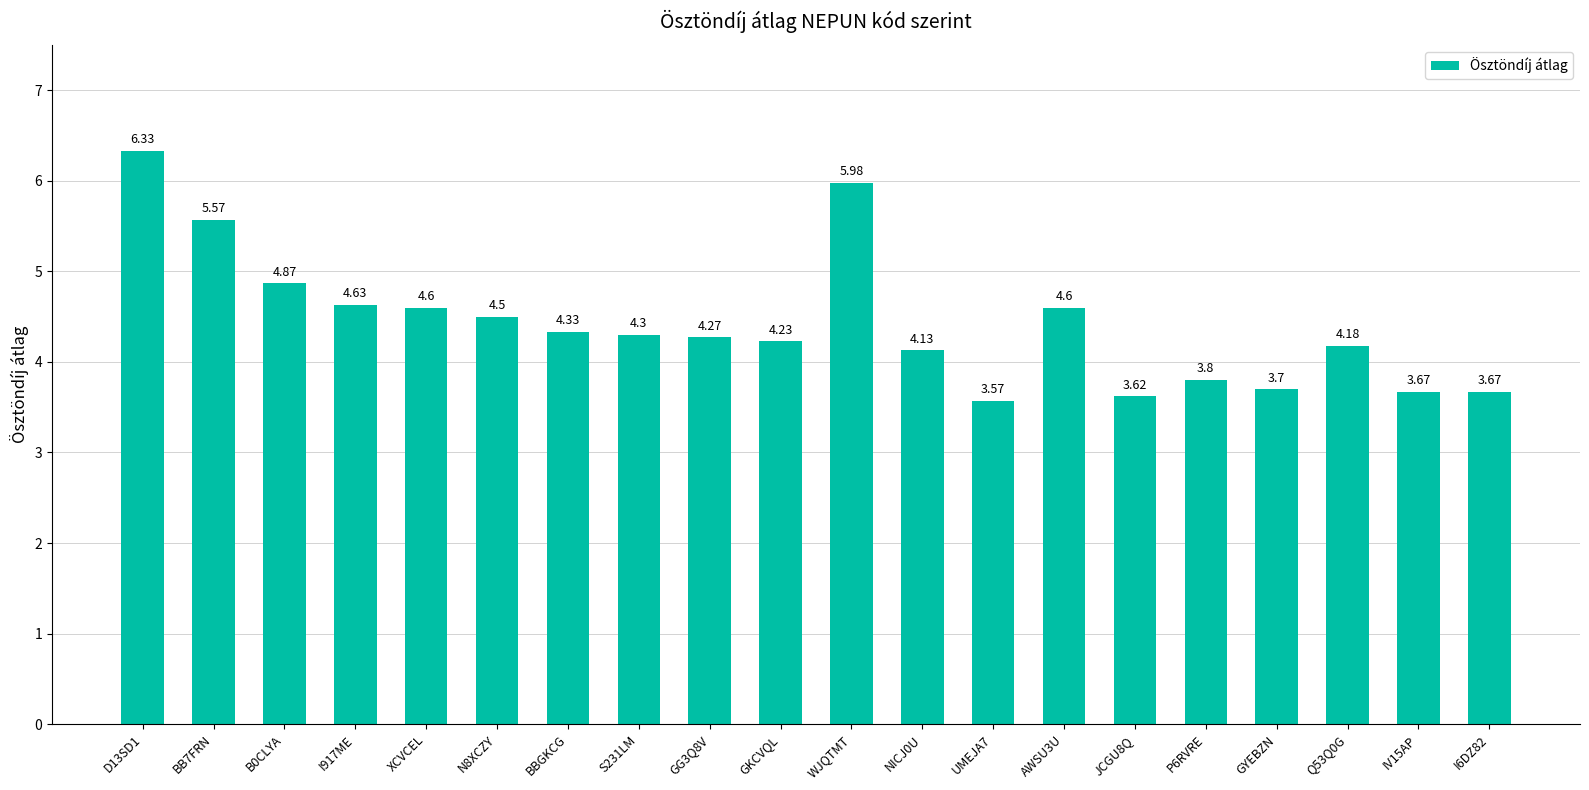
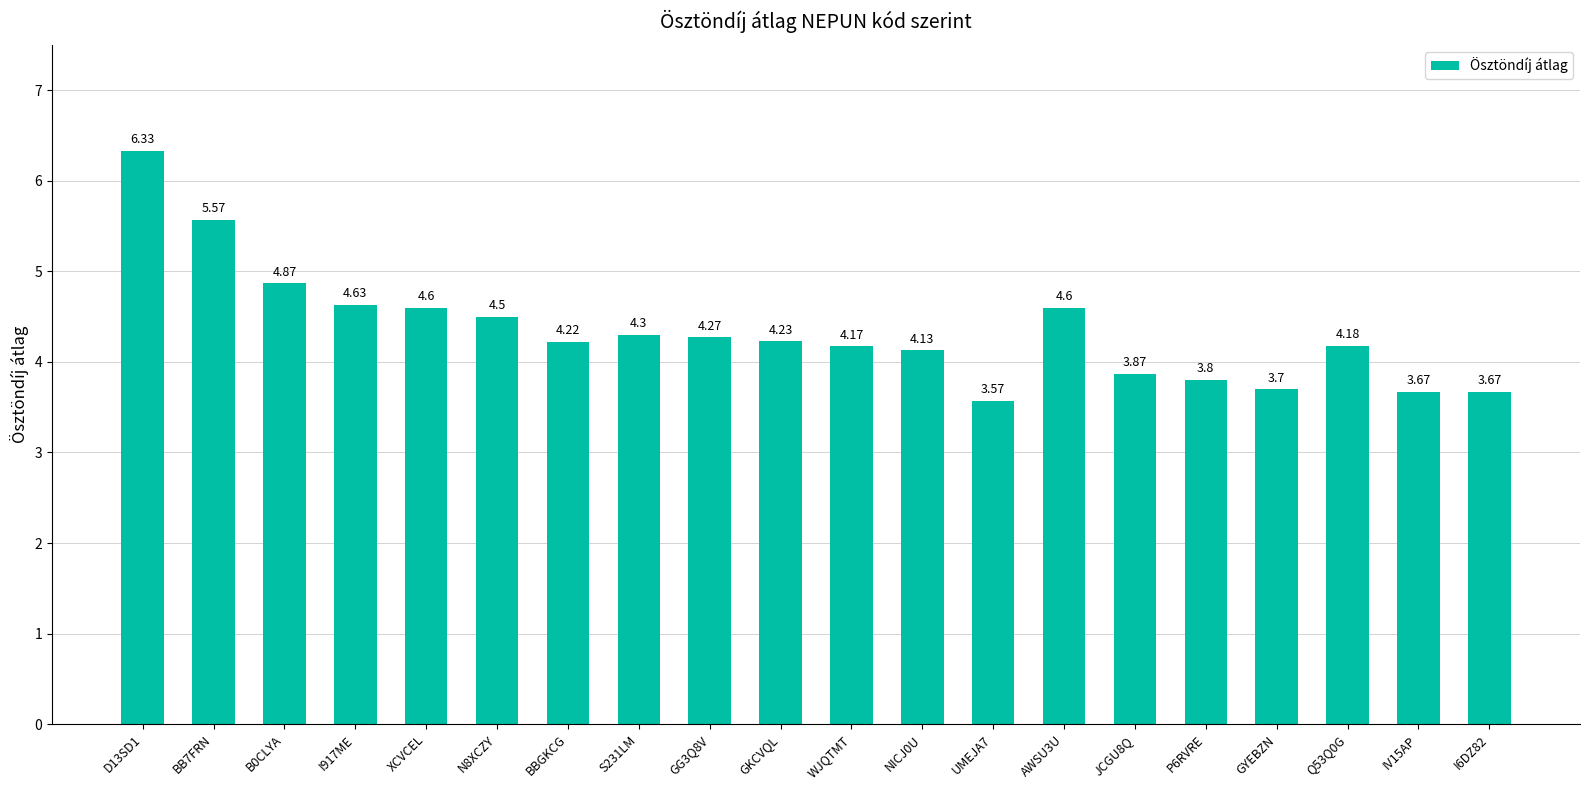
  {
    "D13SD1": 6.33,
    "BB7FRN": 5.57,
    "B0CLYA": 4.87,
    "I917ME": 4.63,
    "XCVCEL": 4.6,
    "N8XCZY": 4.5,
-   "BBGKCG": 4.33,
+   "BBGKCG": 4.22,
    "S231LM": 4.3,
    "GG3Q8V": 4.27,
    "GKCVQL": 4.23,
-   "WJQTMT": 5.98,
+   "WJQTMT": 4.17,
    "NICJ0U": 4.13,
    "UMEJA7": 3.57,
    "AWSU3U": 4.6,
-   "JCGU8Q": 3.62,
+   "JCGU8Q": 3.87,
    "P6RVRE": 3.8,
    "GYEBZN": 3.7,
    "Q53Q0G": 4.18,
    "IV15AP": 3.67,
    "I6DZ82": 3.67
  }
